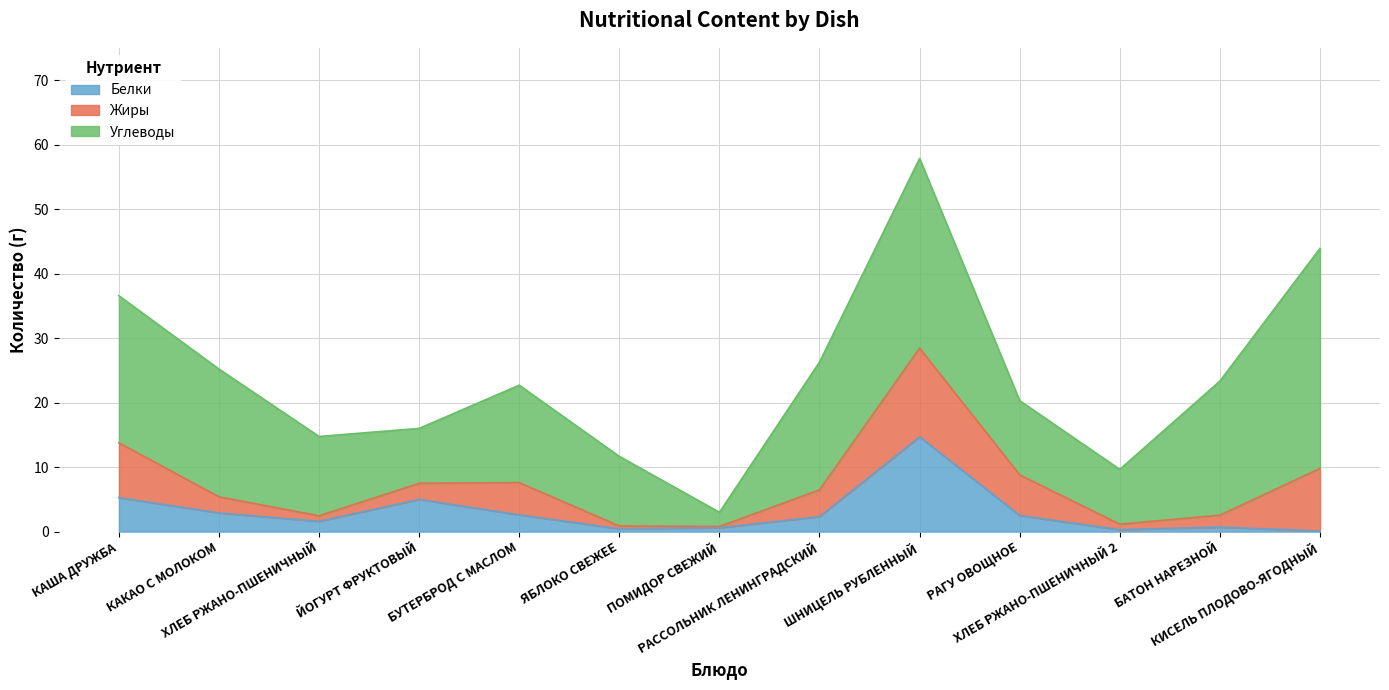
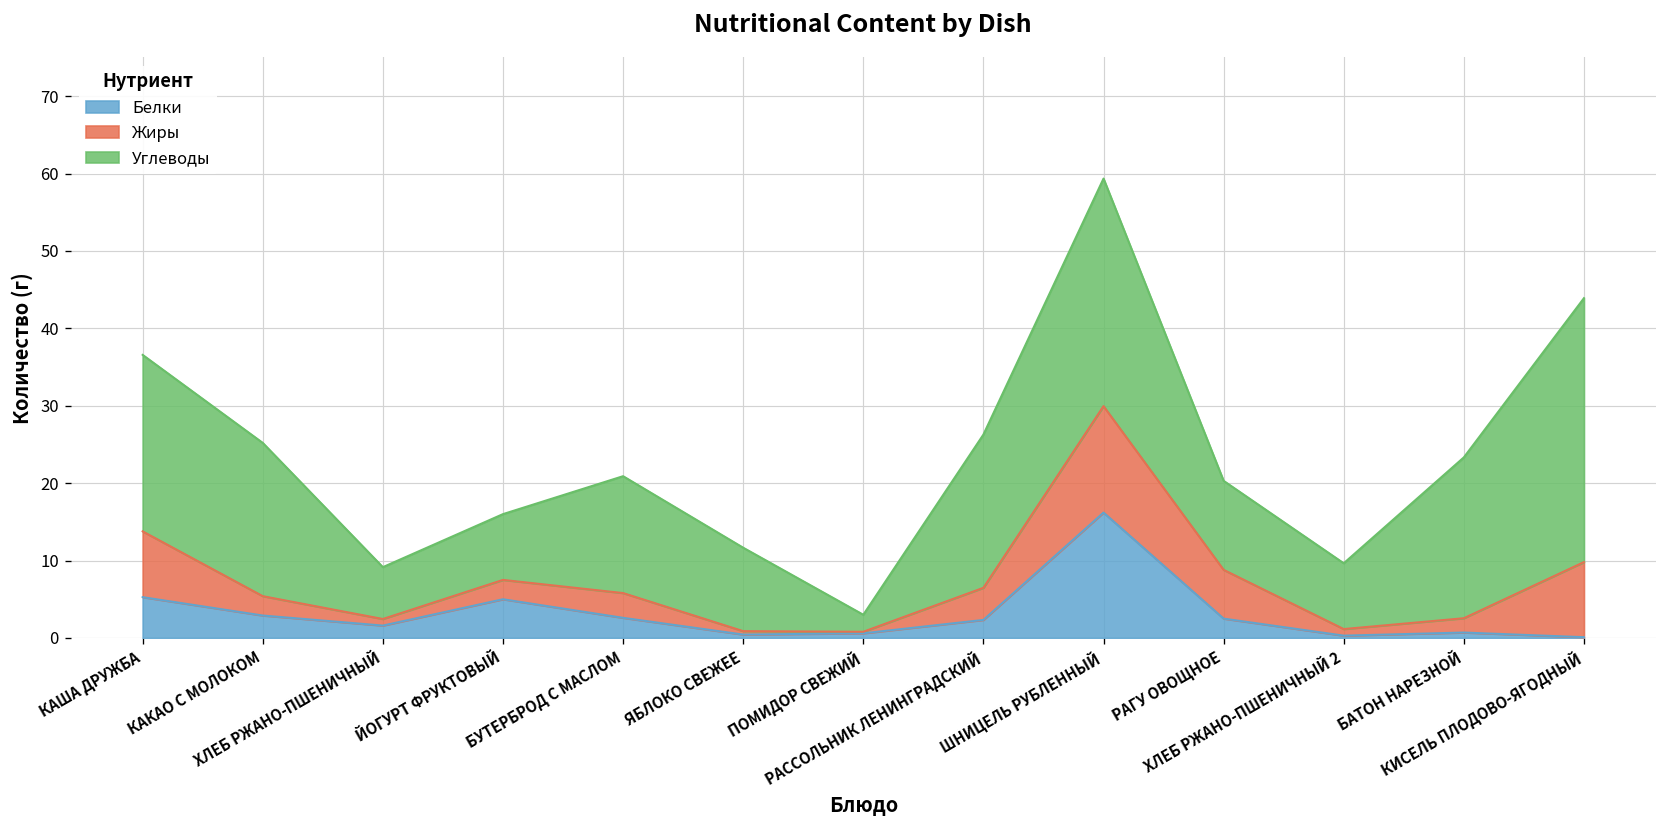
  {
    "Белки": {
      "КАША ДРУЖБА": 5,
      "КАКАО С МОЛОКОМ": 3,
      "ХЛЕБ РЖАНО-ПШЕНИЧНЫЙ": 2,
      "ЙОГУРТ ФРУКТОВЫЙ": 5,
      "БУТЕРБРОД С МАСЛОМ": 3,
      "ЯБЛОКО СВЕЖЕЕ": 0,
      "РАССОЛЬНИК ЛЕНИНГРАДСКИЙ": 2,
-     "ШНИЦЕЛЬ РУБЛЕННЫЙ": 15,
+     "ШНИЦЕЛЬ РУБЛЕННЫЙ": 16,
      "РАГУ ОВОЩНОЕ": 3,
      "ХЛЕБ РЖАНО-ПШЕНИЧНЫЙ 2": 0,
      "БАТОН НАРЕЗНОЙ": 1,
      "КИСЕЛЬ ПЛОДОВО-ЯГОДНЫЙ": 0
    },
    "Жиры": {
      "КАША ДРУЖБА": 9,
      "КАКАО С МОЛОКОМ": 3,
      "ХЛЕБ РЖАНО-ПШЕНИЧНЫЙ": 1,
      "ЙОГУРТ ФРУКТОВЫЙ": 3,
-     "БУТЕРБРОД С МАСЛОМ": 5,
+     "БУТЕРБРОД С МАСЛОМ": 3,
      "ЯБЛОКО СВЕЖЕЕ": 0,
      "РАССОЛЬНИК ЛЕНИНГРАДСКИЙ": 4,
      "ШНИЦЕЛЬ РУБЛЕННЫЙ": 14,
      "РАГУ ОВОЩНОЕ": 6,
      "ХЛЕБ РЖАНО-ПШЕНИЧНЫЙ 2": 1,
      "БАТОН НАРЕЗНОЙ": 2,
      "КИСЕЛЬ ПЛОДОВО-ЯГОДНЫЙ": 10
    },
    "Углеводы": {
      "КАША ДРУЖБА": 23,
      "КАКАО С МОЛОКОМ": 20,
-     "ХЛЕБ РЖАНО-ПШЕНИЧНЫЙ": 12,
+     "ХЛЕБ РЖАНО-ПШЕНИЧНЫЙ": 7,
      "ЙОГУРТ ФРУКТОВЫЙ": 9,
      "БУТЕРБРОД С МАСЛОМ": 15,
      "ЯБЛОКО СВЕЖЕЕ": 11,
      "ПОМИДОР СВЕЖИЙ": 2,
      "РАССОЛЬНИК ЛЕНИНГРАДСКИЙ": 20,
      "ШНИЦЕЛЬ РУБЛЕННЫЙ": 29,
      "РАГУ ОВОЩНОЕ": 12,
      "ХЛЕБ РЖАНО-ПШЕНИЧНЫЙ 2": 9,
      "БАТОН НАРЕЗНОЙ": 21,
      "КИСЕЛЬ ПЛОДОВО-ЯГОДНЫЙ": 34
    }
  }
